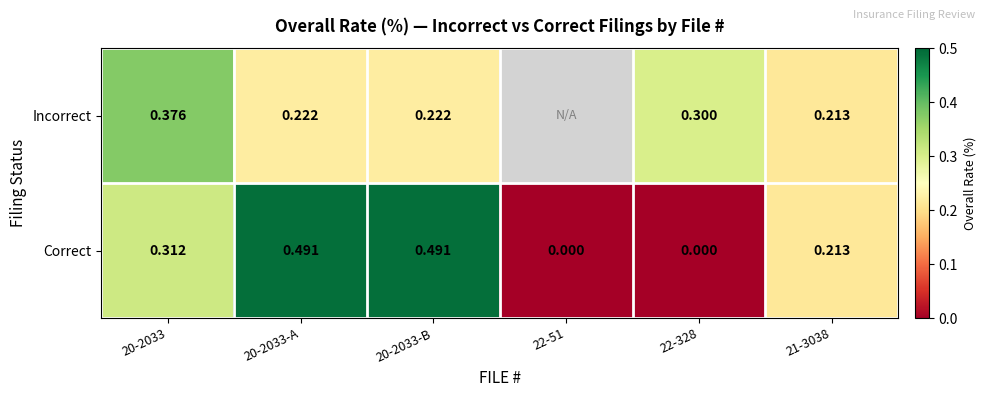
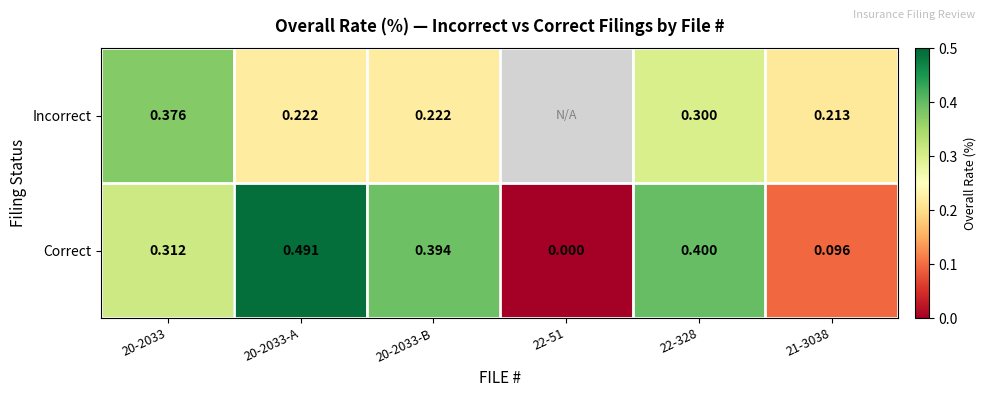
  {
    "Incorrect": {
      "20-2033": 0.376,
      "20-2033-A": 0.222,
      "20-2033-B": 0.222,
      "22-328": 0.300,
      "21-3038": 0.213
    },
    "Correct": {
      "20-2033": 0.312,
      "20-2033-A": 0.491,
-     "20-2033-B": 0.491,
+     "20-2033-B": 0.394,
      "22-51": 0.000,
-     "22-328": 0.000,
-     "21-3038": 0.213
+     "22-328": 0.400,
+     "21-3038": 0.096
    }
  }
